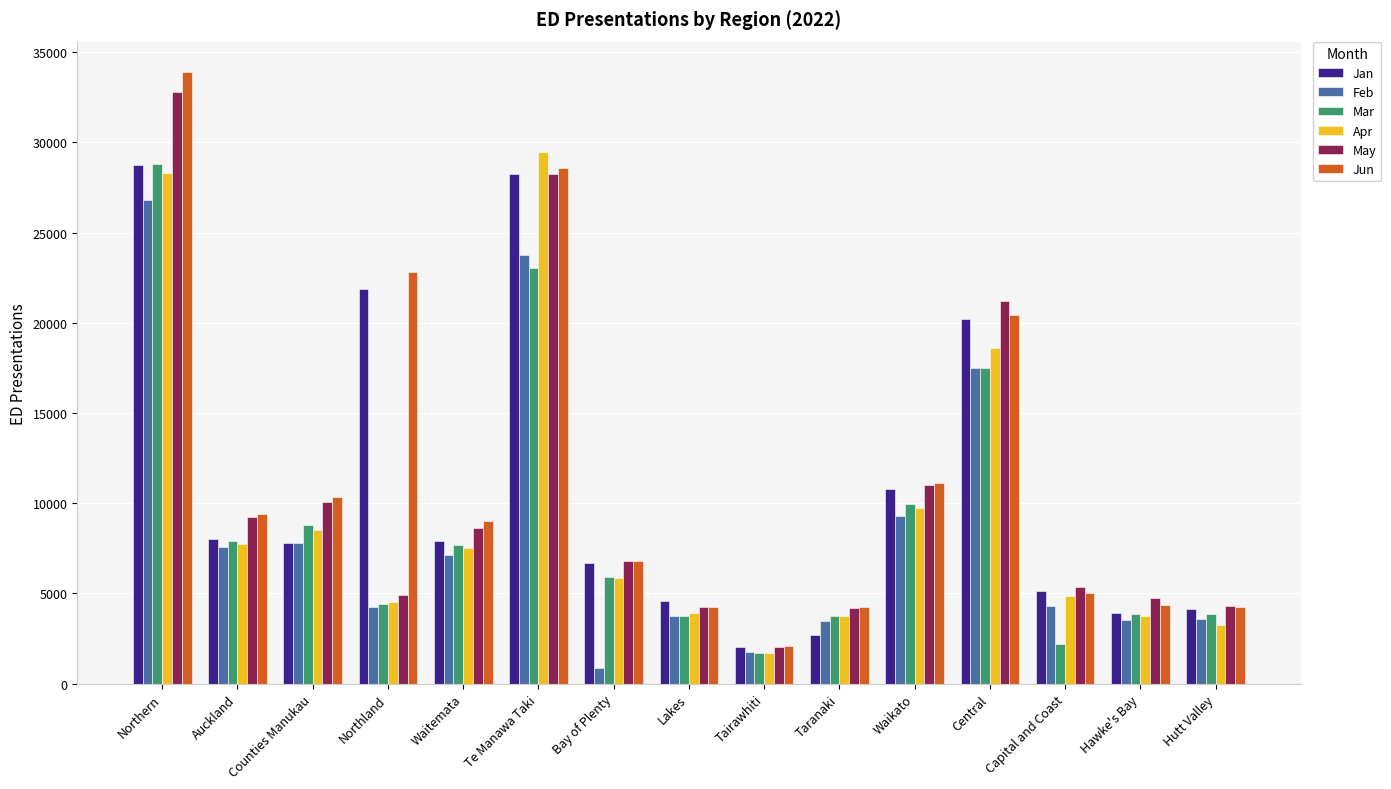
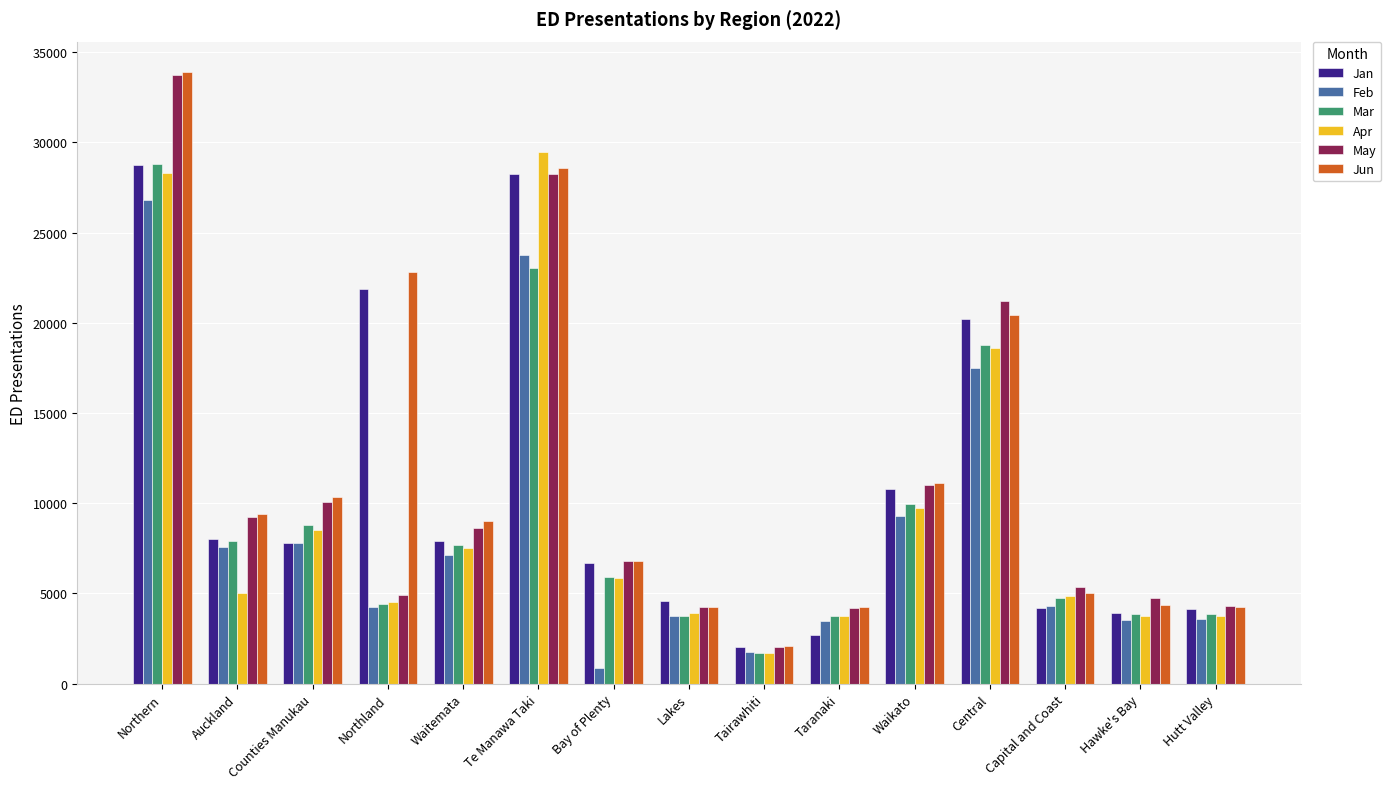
  {
    "Jan": {
      "Northern": 28700,
      "Auckland": 8000,
      "Counties Manukau": 7800,
      "Northland": 21900,
      "Waitemata": 7900,
      "Te Manawa Taki": 28200,
      "Bay of Plenty": 6700,
      "Lakes": 4600,
      "Tairawhiti": 2000,
      "Taranaki": 2700,
      "Waikato": 10800,
      "Central": 20200,
-     "Capital and Coast": 5100,
+     "Capital and Coast": 4200,
      "Hawke's Bay": 3900,
      "Hutt Valley": 4200
    },
    "Feb": {
      "Northern": 26800,
      "Auckland": 7600,
      "Counties Manukau": 7800,
      "Northland": 4300,
      "Waitemata": 7200,
      "Te Manawa Taki": 23700,
      "Bay of Plenty": 900,
      "Lakes": 3700,
      "Tairawhiti": 1700,
      "Taranaki": 3500,
      "Waikato": 9300,
      "Central": 17500,
      "Capital and Coast": 4300,
      "Hawke's Bay": 3500,
      "Hutt Valley": 3600
    },
    "Mar": {
      "Northern": 28800,
      "Auckland": 7900,
      "Counties Manukau": 8800,
      "Northland": 4400,
      "Waitemata": 7700,
      "Te Manawa Taki": 23000,
      "Bay of Plenty": 5900,
      "Lakes": 3700,
      "Tairawhiti": 1700,
      "Taranaki": 3800,
      "Waikato": 10000,
-     "Central": 17500,
-     "Capital and Coast": 2200,
+     "Central": 18800,
+     "Capital and Coast": 4700,
      "Hawke's Bay": 3900,
      "Hutt Valley": 3800
    },
    "Apr": {
      "Northern": 28300,
-     "Auckland": 7700,
+     "Auckland": 5000,
      "Counties Manukau": 8500,
      "Northland": 4500,
      "Waitemata": 7500,
      "Te Manawa Taki": 29500,
      "Bay of Plenty": 5900,
      "Lakes": 3900,
      "Tairawhiti": 1700,
      "Taranaki": 3800,
      "Waikato": 9700,
      "Central": 18600,
      "Capital and Coast": 4900,
      "Hawke's Bay": 3700,
-     "Hutt Valley": 3300
+     "Hutt Valley": 3800
    },
    "May": {
-     "Northern": 32800,
+     "Northern": 33700,
      "Auckland": 9200,
      "Counties Manukau": 10100,
      "Northland": 4900,
      "Waitemata": 8600,
      "Te Manawa Taki": 28200,
      "Bay of Plenty": 6800,
      "Lakes": 4200,
      "Tairawhiti": 2000,
      "Taranaki": 4200,
      "Waikato": 11000,
      "Central": 21200,
      "Capital and Coast": 5400,
      "Hawke's Bay": 4800,
      "Hutt Valley": 4300
    },
    "Jun": {
      "Northern": 33900,
      "Auckland": 9400,
      "Counties Manukau": 10400,
      "Northland": 22800,
      "Waitemata": 9000,
      "Te Manawa Taki": 28600,
      "Bay of Plenty": 6800,
      "Lakes": 4300,
      "Tairawhiti": 2100,
      "Taranaki": 4200,
      "Waikato": 11100,
      "Central": 20400,
      "Capital and Coast": 5000,
      "Hawke's Bay": 4400,
      "Hutt Valley": 4300
    }
  }
